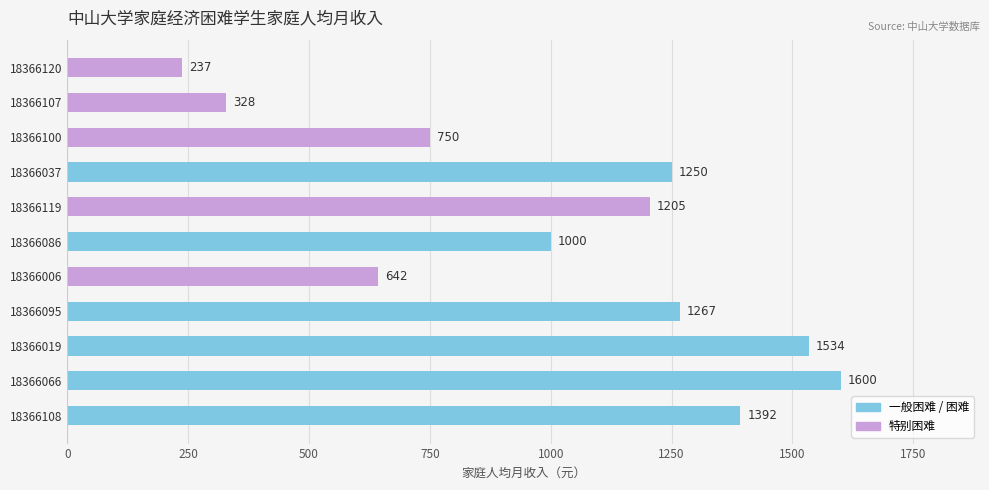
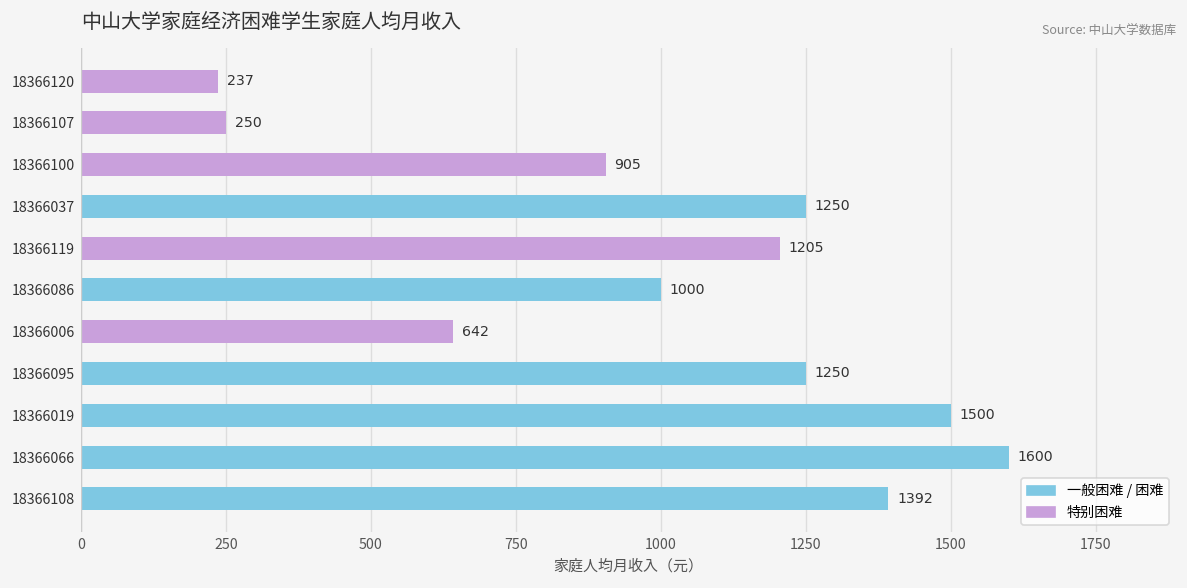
  {
    "18366120": 237,
-   "18366107": 328,
-   "18366100": 750,
+   "18366107": 250,
+   "18366100": 905,
    "18366037": 1250,
    "18366119": 1205,
    "18366086": 1000,
    "18366006": 642,
-   "18366095": 1267,
-   "18366019": 1534,
+   "18366095": 1250,
+   "18366019": 1500,
    "18366066": 1600,
    "18366108": 1392
  }
